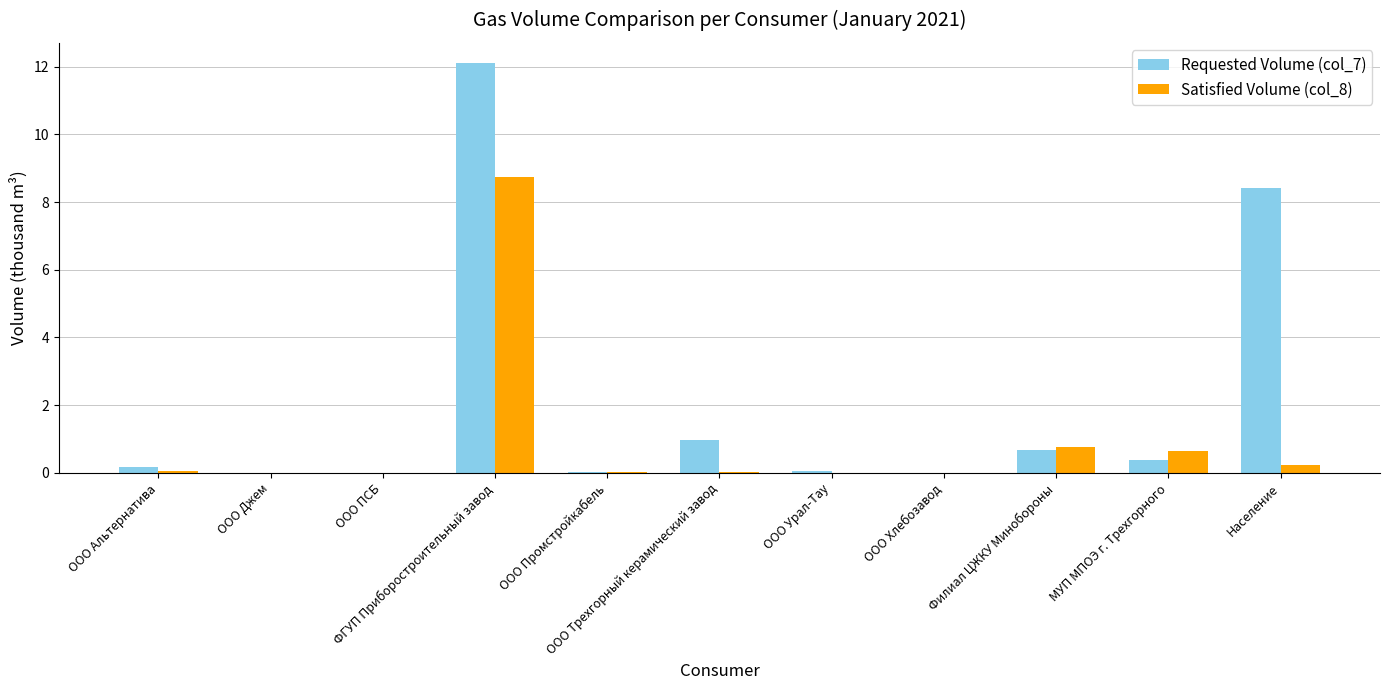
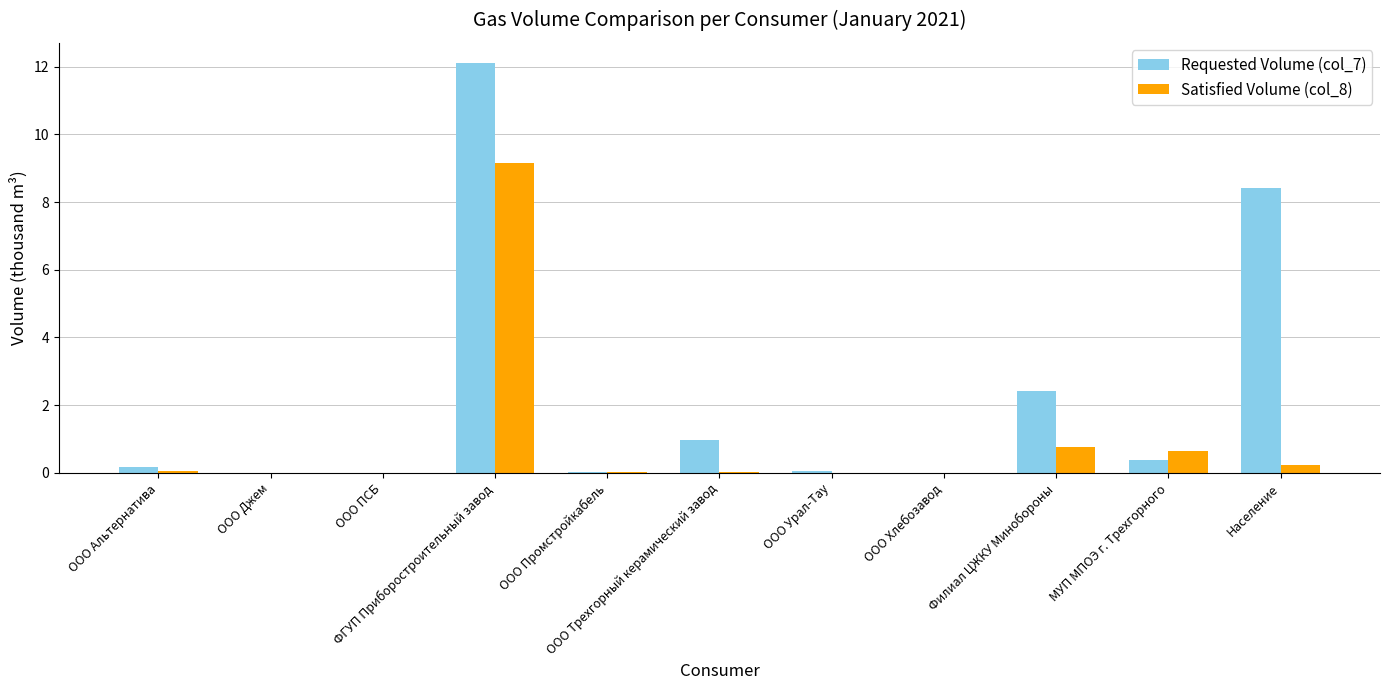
  {
    "Requested Volume (col_7)": {
      "ООО Альтернатива": 0.2,
      "ФГУП Приборостроительный завод": 12.1,
      "ООО Трехгорный керамический завод": 1.0,
-     "Филиал ЦЖКУ Минобороны": 0.7,
+     "Филиал ЦЖКУ Минобороны": 2.4,
      "МУП МПОЭ г. Трехгорного": 0.4,
      "Население": 8.4
    },
    "Satisfied Volume (col_8)": {
-     "ФГУП Приборостроительный завод": 8.7,
+     "ФГУП Приборостроительный завод": 9.1,
      "Филиал ЦЖКУ Минобороны": 0.8,
      "МУП МПОЭ г. Трехгорного": 0.6,
      "Население": 0.2
    }
  }
